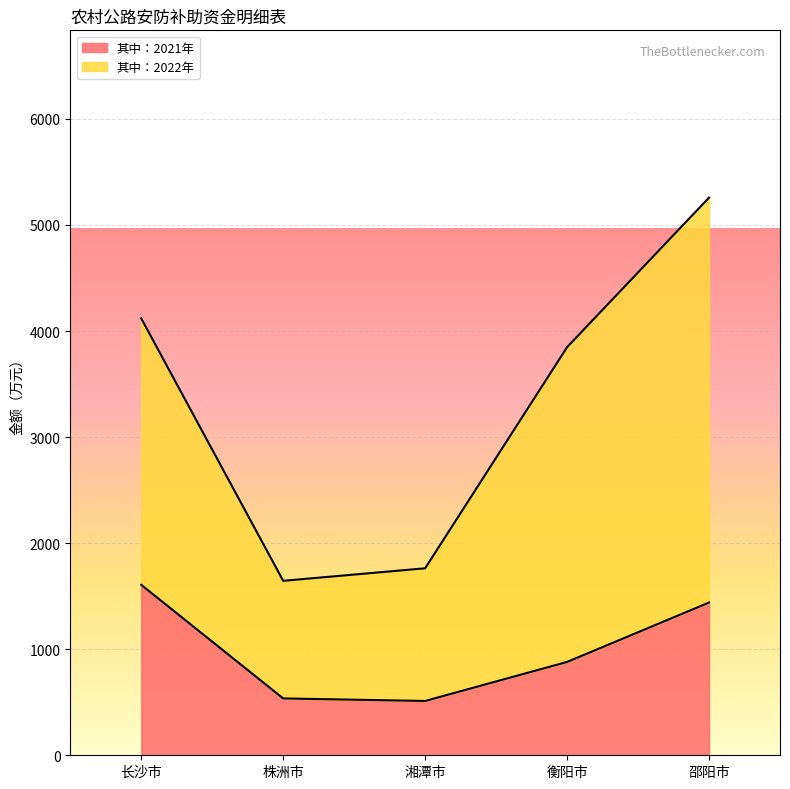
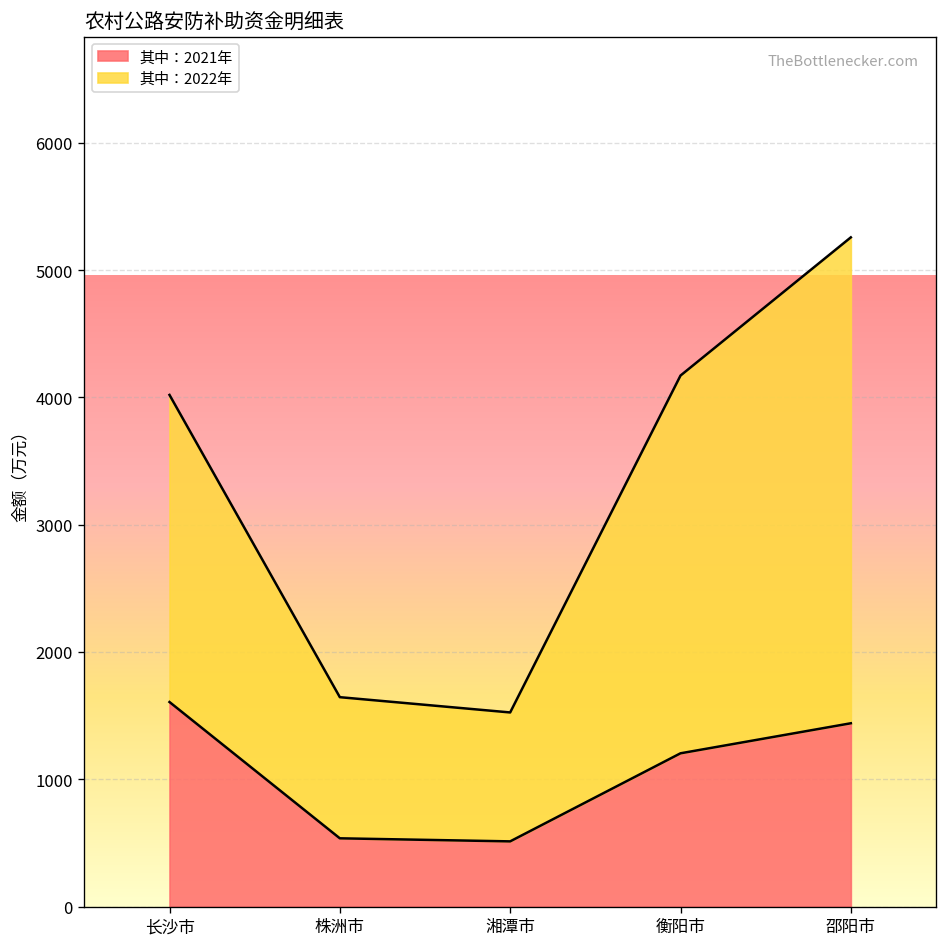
  {
    "其中：2021年": {
      "长沙市": 1610,
      "株洲市": 540,
      "湘潭市": 510,
-     "衡阳市": 880,
+     "衡阳市": 1200,
      "邵阳市": 1440
    },
    "其中：2022年": {
-     "长沙市": 2510,
+     "长沙市": 2410,
      "株洲市": 1110,
-     "湘潭市": 1250,
+     "湘潭市": 1010,
      "衡阳市": 2970,
      "邵阳市": 3820
    }
  }
